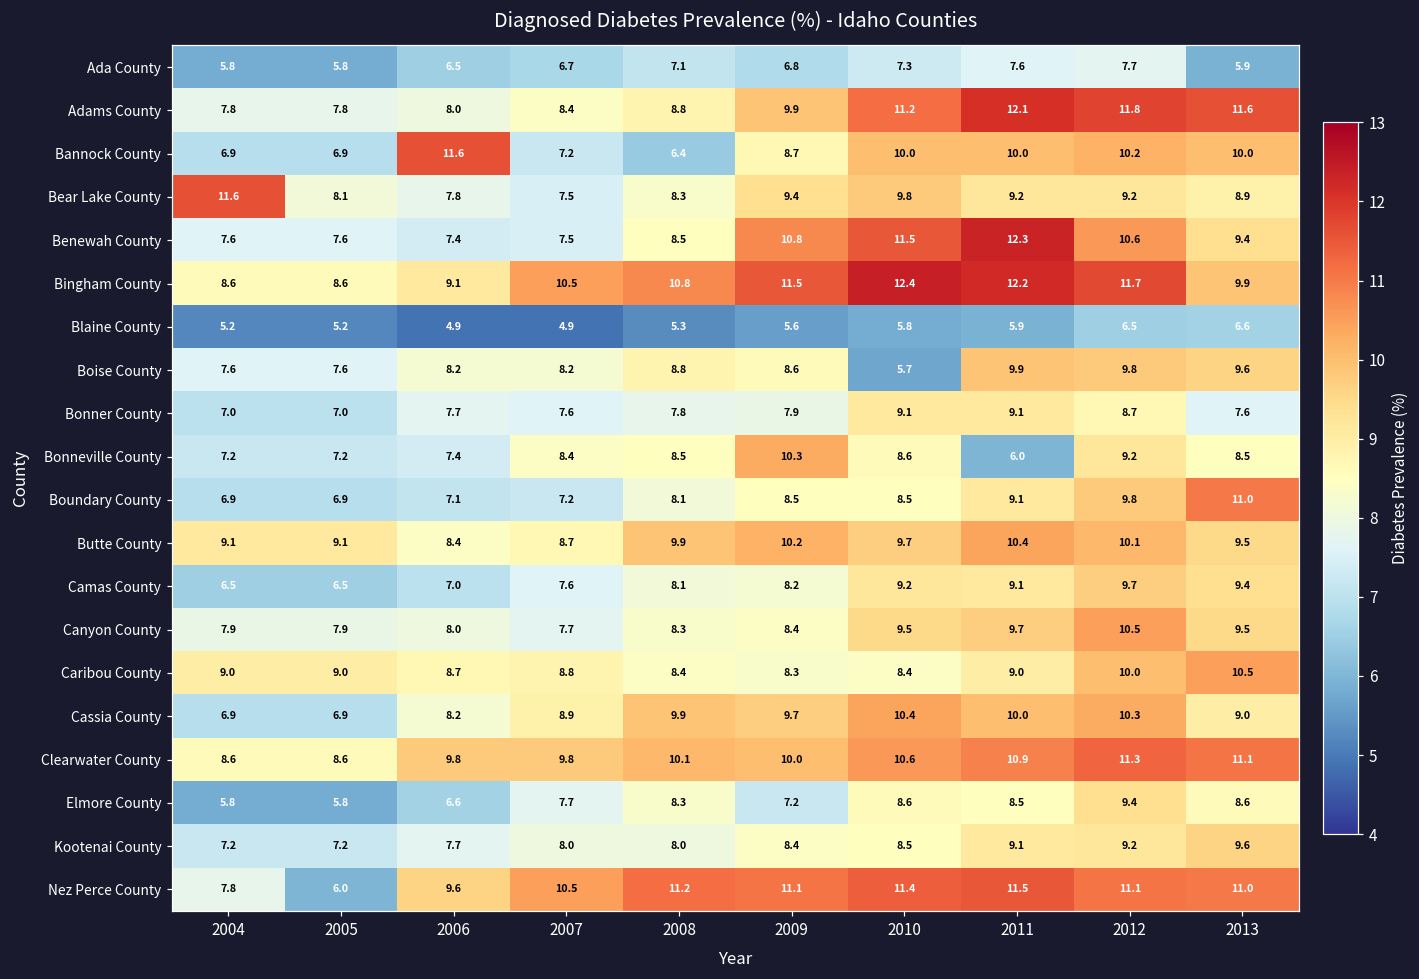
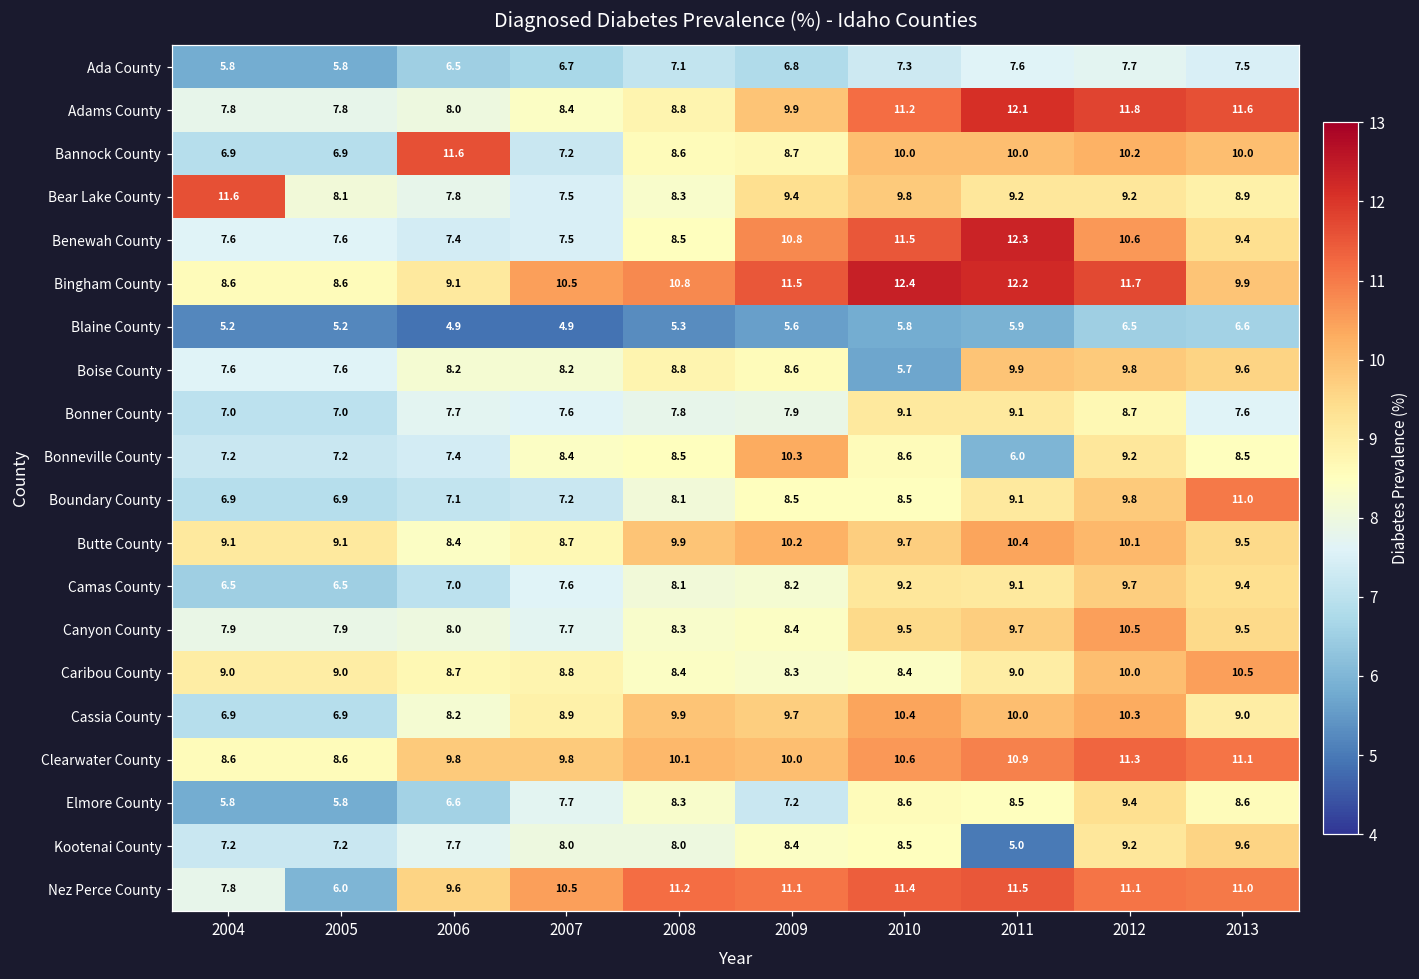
  {
    "Ada County": {
      "2004": 5.8,
      "2005": 5.8,
      "2006": 6.5,
      "2007": 6.7,
      "2008": 7.1,
      "2009": 6.8,
      "2010": 7.3,
      "2011": 7.6,
      "2012": 7.7,
-     "2013": 5.9
+     "2013": 7.5
    },
    "Adams County": {
      "2004": 7.8,
      "2005": 7.8,
      "2006": 8.0,
      "2007": 8.4,
      "2008": 8.8,
      "2009": 9.9,
      "2010": 11.2,
      "2011": 12.1,
      "2012": 11.8,
      "2013": 11.6
    },
    "Bannock County": {
      "2004": 6.9,
      "2005": 6.9,
      "2006": 11.6,
      "2007": 7.2,
-     "2008": 6.4,
+     "2008": 8.6,
      "2009": 8.7,
      "2010": 10.0,
      "2011": 10.0,
      "2012": 10.2,
      "2013": 10.0
    },
    "Bear Lake County": {
      "2004": 11.6,
      "2005": 8.1,
      "2006": 7.8,
      "2007": 7.5,
      "2008": 8.3,
      "2009": 9.4,
      "2010": 9.8,
      "2011": 9.2,
      "2012": 9.2,
      "2013": 8.9
    },
    "Benewah County": {
      "2004": 7.6,
      "2005": 7.6,
      "2006": 7.4,
      "2007": 7.5,
      "2008": 8.5,
      "2009": 10.8,
      "2010": 11.5,
      "2011": 12.3,
      "2012": 10.6,
      "2013": 9.4
    },
    "Bingham County": {
      "2004": 8.6,
      "2005": 8.6,
      "2006": 9.1,
      "2007": 10.5,
      "2008": 10.8,
      "2009": 11.5,
      "2010": 12.4,
      "2011": 12.2,
      "2012": 11.7,
      "2013": 9.9
    },
    "Blaine County": {
      "2004": 5.2,
      "2005": 5.2,
      "2006": 4.9,
      "2007": 4.9,
      "2008": 5.3,
      "2009": 5.6,
      "2010": 5.8,
      "2011": 5.9,
      "2012": 6.5,
      "2013": 6.6
    },
    "Boise County": {
      "2004": 7.6,
      "2005": 7.6,
      "2006": 8.2,
      "2007": 8.2,
      "2008": 8.8,
      "2009": 8.6,
      "2010": 5.7,
      "2011": 9.9,
      "2012": 9.8,
      "2013": 9.6
    },
    "Bonner County": {
      "2004": 7.0,
      "2005": 7.0,
      "2006": 7.7,
      "2007": 7.6,
      "2008": 7.8,
      "2009": 7.9,
      "2010": 9.1,
      "2011": 9.1,
      "2012": 8.7,
      "2013": 7.6
    },
    "Bonneville County": {
      "2004": 7.2,
      "2005": 7.2,
      "2006": 7.4,
      "2007": 8.4,
      "2008": 8.5,
      "2009": 10.3,
      "2010": 8.6,
      "2011": 6.0,
      "2012": 9.2,
      "2013": 8.5
    },
    "Boundary County": {
      "2004": 6.9,
      "2005": 6.9,
      "2006": 7.1,
      "2007": 7.2,
      "2008": 8.1,
      "2009": 8.5,
      "2010": 8.5,
      "2011": 9.1,
      "2012": 9.8,
      "2013": 11.0
    },
    "Butte County": {
      "2004": 9.1,
      "2005": 9.1,
      "2006": 8.4,
      "2007": 8.7,
      "2008": 9.9,
      "2009": 10.2,
      "2010": 9.7,
      "2011": 10.4,
      "2012": 10.1,
      "2013": 9.5
    },
    "Camas County": {
      "2004": 6.5,
      "2005": 6.5,
      "2006": 7.0,
      "2007": 7.6,
      "2008": 8.1,
      "2009": 8.2,
      "2010": 9.2,
      "2011": 9.1,
      "2012": 9.7,
      "2013": 9.4
    },
    "Canyon County": {
      "2004": 7.9,
      "2005": 7.9,
      "2006": 8.0,
      "2007": 7.7,
      "2008": 8.3,
      "2009": 8.4,
      "2010": 9.5,
      "2011": 9.7,
      "2012": 10.5,
      "2013": 9.5
    },
    "Caribou County": {
      "2004": 9.0,
      "2005": 9.0,
      "2006": 8.7,
      "2007": 8.8,
      "2008": 8.4,
      "2009": 8.3,
      "2010": 8.4,
      "2011": 9.0,
      "2012": 10.0,
      "2013": 10.5
    },
    "Cassia County": {
      "2004": 6.9,
      "2005": 6.9,
      "2006": 8.2,
      "2007": 8.9,
      "2008": 9.9,
      "2009": 9.7,
      "2010": 10.4,
      "2011": 10.0,
      "2012": 10.3,
      "2013": 9.0
    },
    "Clearwater County": {
      "2004": 8.6,
      "2005": 8.6,
      "2006": 9.8,
      "2007": 9.8,
      "2008": 10.1,
      "2009": 10.0,
      "2010": 10.6,
      "2011": 10.9,
      "2012": 11.3,
      "2013": 11.1
    },
    "Elmore County": {
      "2004": 5.8,
      "2005": 5.8,
      "2006": 6.6,
      "2007": 7.7,
      "2008": 8.3,
      "2009": 7.2,
      "2010": 8.6,
      "2011": 8.5,
      "2012": 9.4,
      "2013": 8.6
    },
    "Kootenai County": {
      "2004": 7.2,
      "2005": 7.2,
      "2006": 7.7,
      "2007": 8.0,
      "2008": 8.0,
      "2009": 8.4,
      "2010": 8.5,
-     "2011": 9.1,
+     "2011": 5.0,
      "2012": 9.2,
      "2013": 9.6
    },
    "Nez Perce County": {
      "2004": 7.8,
      "2005": 6.0,
      "2006": 9.6,
      "2007": 10.5,
      "2008": 11.2,
      "2009": 11.1,
      "2010": 11.4,
      "2011": 11.5,
      "2012": 11.1,
      "2013": 11.0
    }
  }
